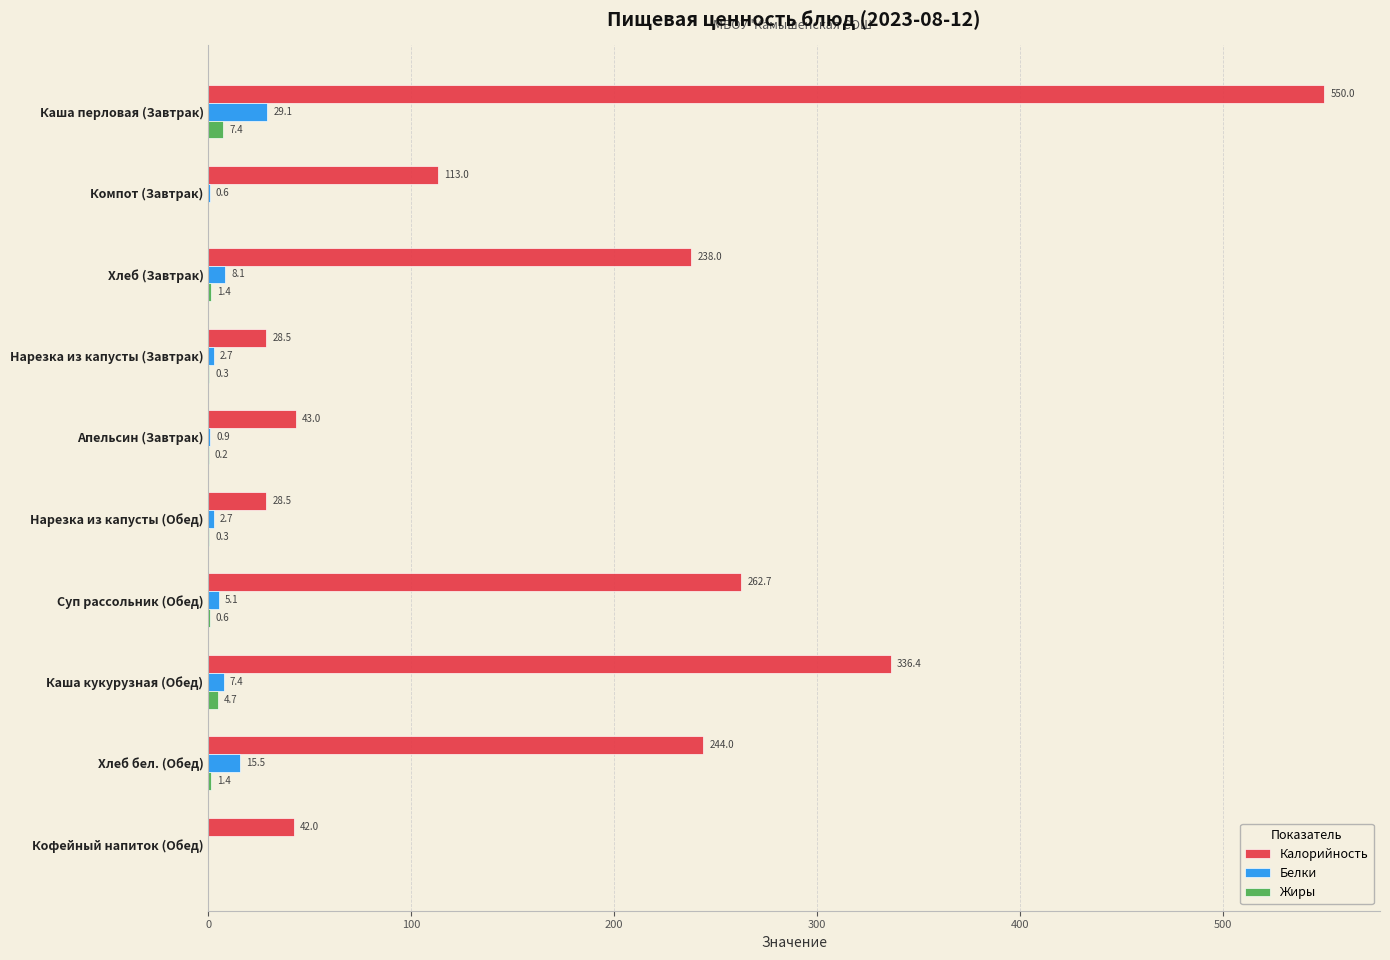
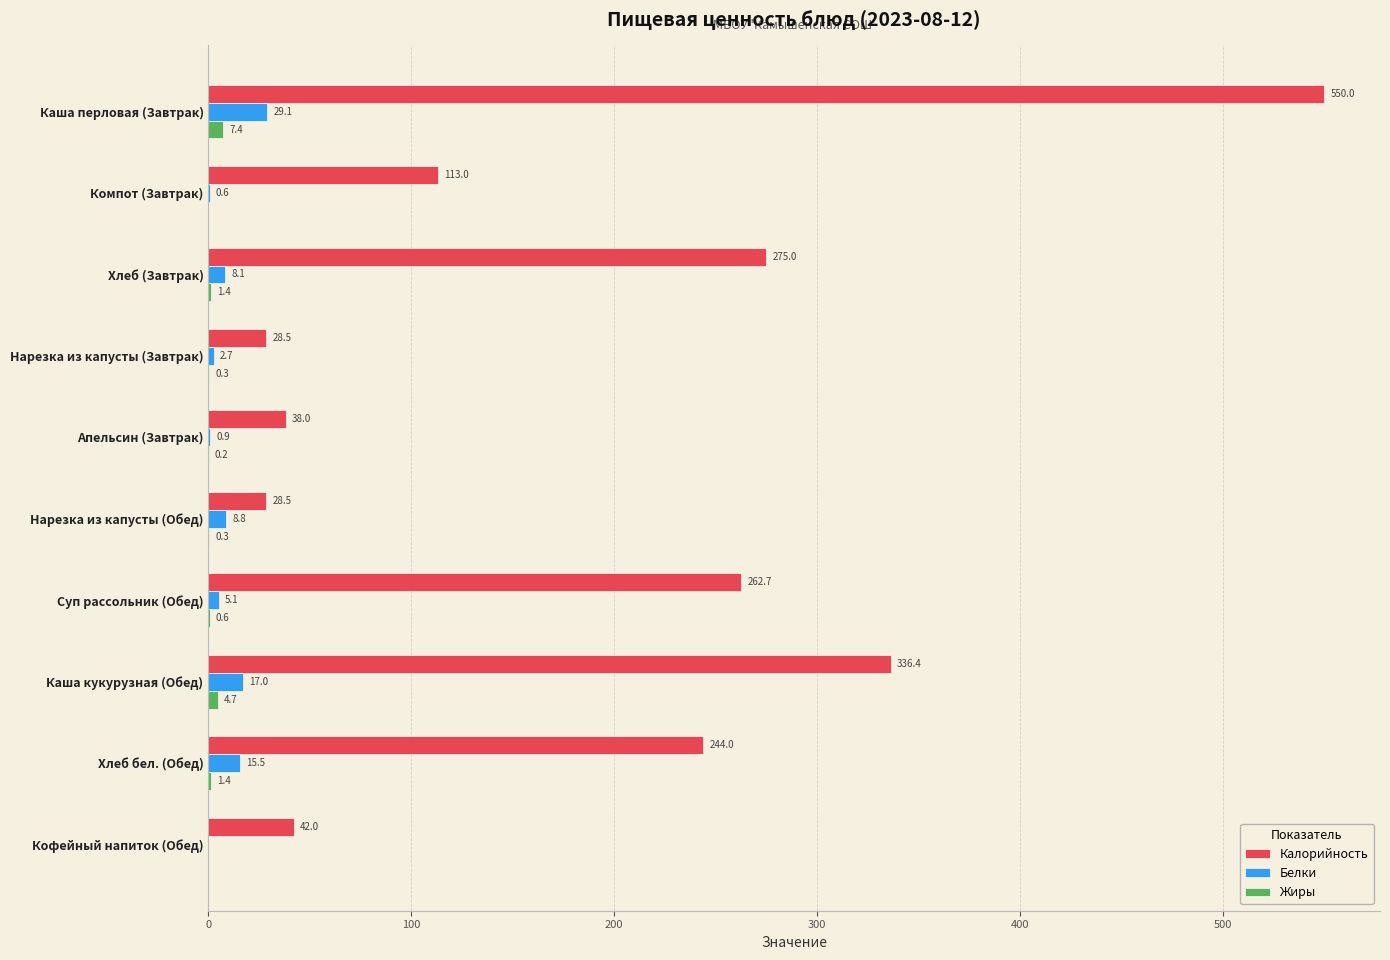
  {
    "Калорийность": {
      "Каша перловая (Завтрак)": 550.0,
      "Компот (Завтрак)": 113.0,
-     "Хлеб (Завтрак)": 238.0,
+     "Хлеб (Завтрак)": 275.0,
      "Нарезка из капусты (Завтрак)": 28.5,
-     "Апельсин (Завтрак)": 43.0,
+     "Апельсин (Завтрак)": 38.0,
      "Нарезка из капусты (Обед)": 28.5,
      "Суп рассольник (Обед)": 262.7,
      "Каша кукурузная (Обед)": 336.4,
      "Хлеб бел. (Обед)": 244.0,
      "Кофейный напиток (Обед)": 42.0
    },
    "Белки": {
      "Каша перловая (Завтрак)": 29.1,
      "Компот (Завтрак)": 0.6,
      "Хлеб (Завтрак)": 8.1,
      "Нарезка из капусты (Завтрак)": 2.7,
      "Апельсин (Завтрак)": 0.9,
-     "Нарезка из капусты (Обед)": 2.7,
+     "Нарезка из капусты (Обед)": 8.8,
      "Суп рассольник (Обед)": 5.1,
-     "Каша кукурузная (Обед)": 7.4,
+     "Каша кукурузная (Обед)": 17.0,
      "Хлеб бел. (Обед)": 15.5
    },
    "Жиры": {
      "Каша перловая (Завтрак)": 7.4,
      "Хлеб (Завтрак)": 1.4,
      "Нарезка из капусты (Завтрак)": 0.3,
      "Апельсин (Завтрак)": 0.2,
      "Нарезка из капусты (Обед)": 0.3,
      "Суп рассольник (Обед)": 0.6,
      "Каша кукурузная (Обед)": 4.7,
      "Хлеб бел. (Обед)": 1.4
    }
  }
